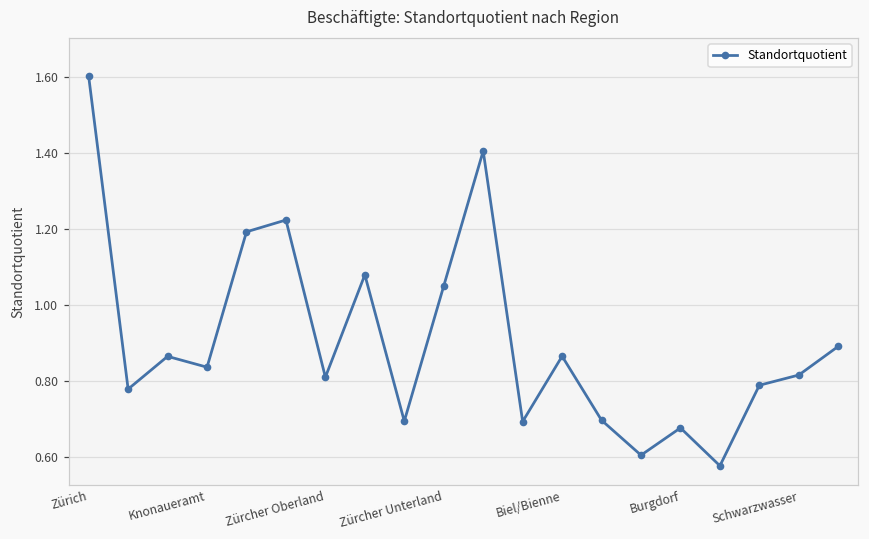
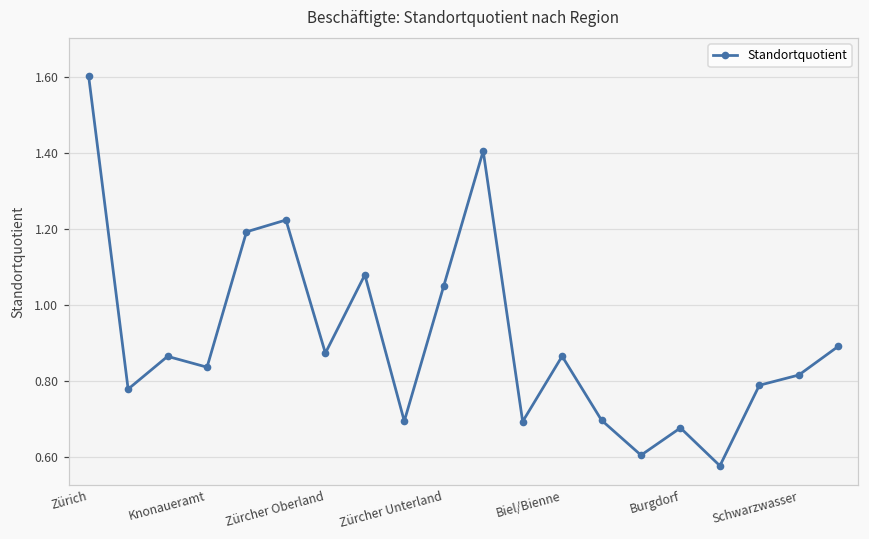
  {
    "Zürich": 1.60,
    "Knonaueramt": 0.84,
-   "Zürcher Oberland": 0.81,
+   "Zürcher Oberland": 0.87,
    "Zürcher Unterland": 1.05,
    "Biel/Bienne": 0.87,
    "Burgdorf": 0.68,
    "Schwarzwasser": 0.82
  }
